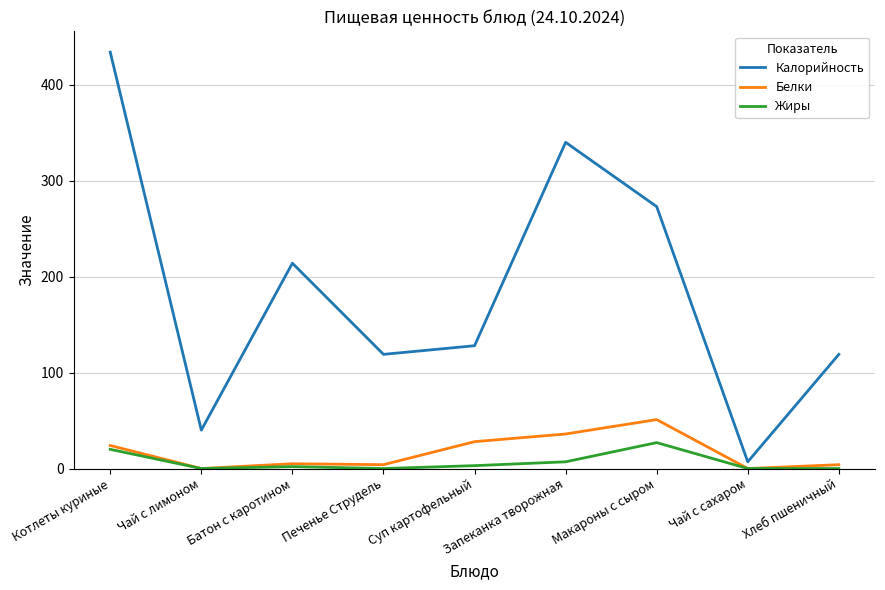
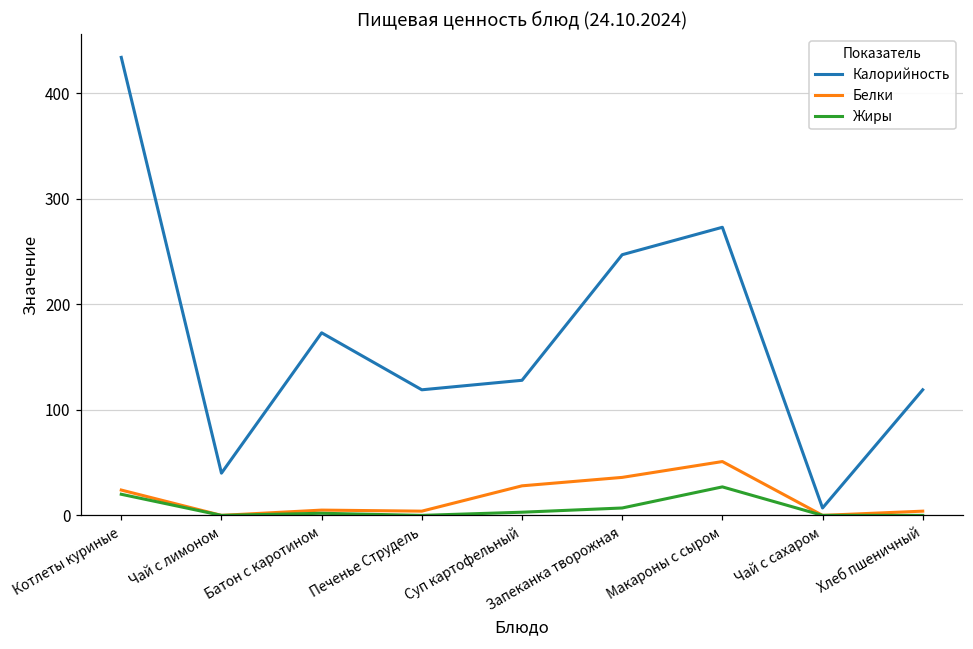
  {
    "Калорийность": {
      "Котлеты куриные": 430,
      "Чай с лимоном": 40,
-     "Батон с каротином": 210,
+     "Батон с каротином": 170,
      "Печенье Струдель": 120,
      "Суп картофельный": 130,
-     "Запеканка творожная": 340,
+     "Запеканка творожная": 250,
      "Макароны с сыром": 270,
      "Чай с сахаром": 10,
      "Хлеб пшеничный": 120
    },
    "Белки": {
      "Котлеты куриные": 20,
      "Батон с каротином": 10,
      "Печенье Струдель": 0,
      "Суп картофельный": 30,
      "Запеканка творожная": 40,
      "Макароны с сыром": 50,
      "Хлеб пшеничный": 0
    },
    "Жиры": {
      "Котлеты куриные": 20,
      "Батон с каротином": 0,
      "Печенье Струдель": 0,
      "Суп картофельный": 0,
      "Запеканка творожная": 10,
      "Макароны с сыром": 30,
      "Хлеб пшеничный": 0
    }
  }
